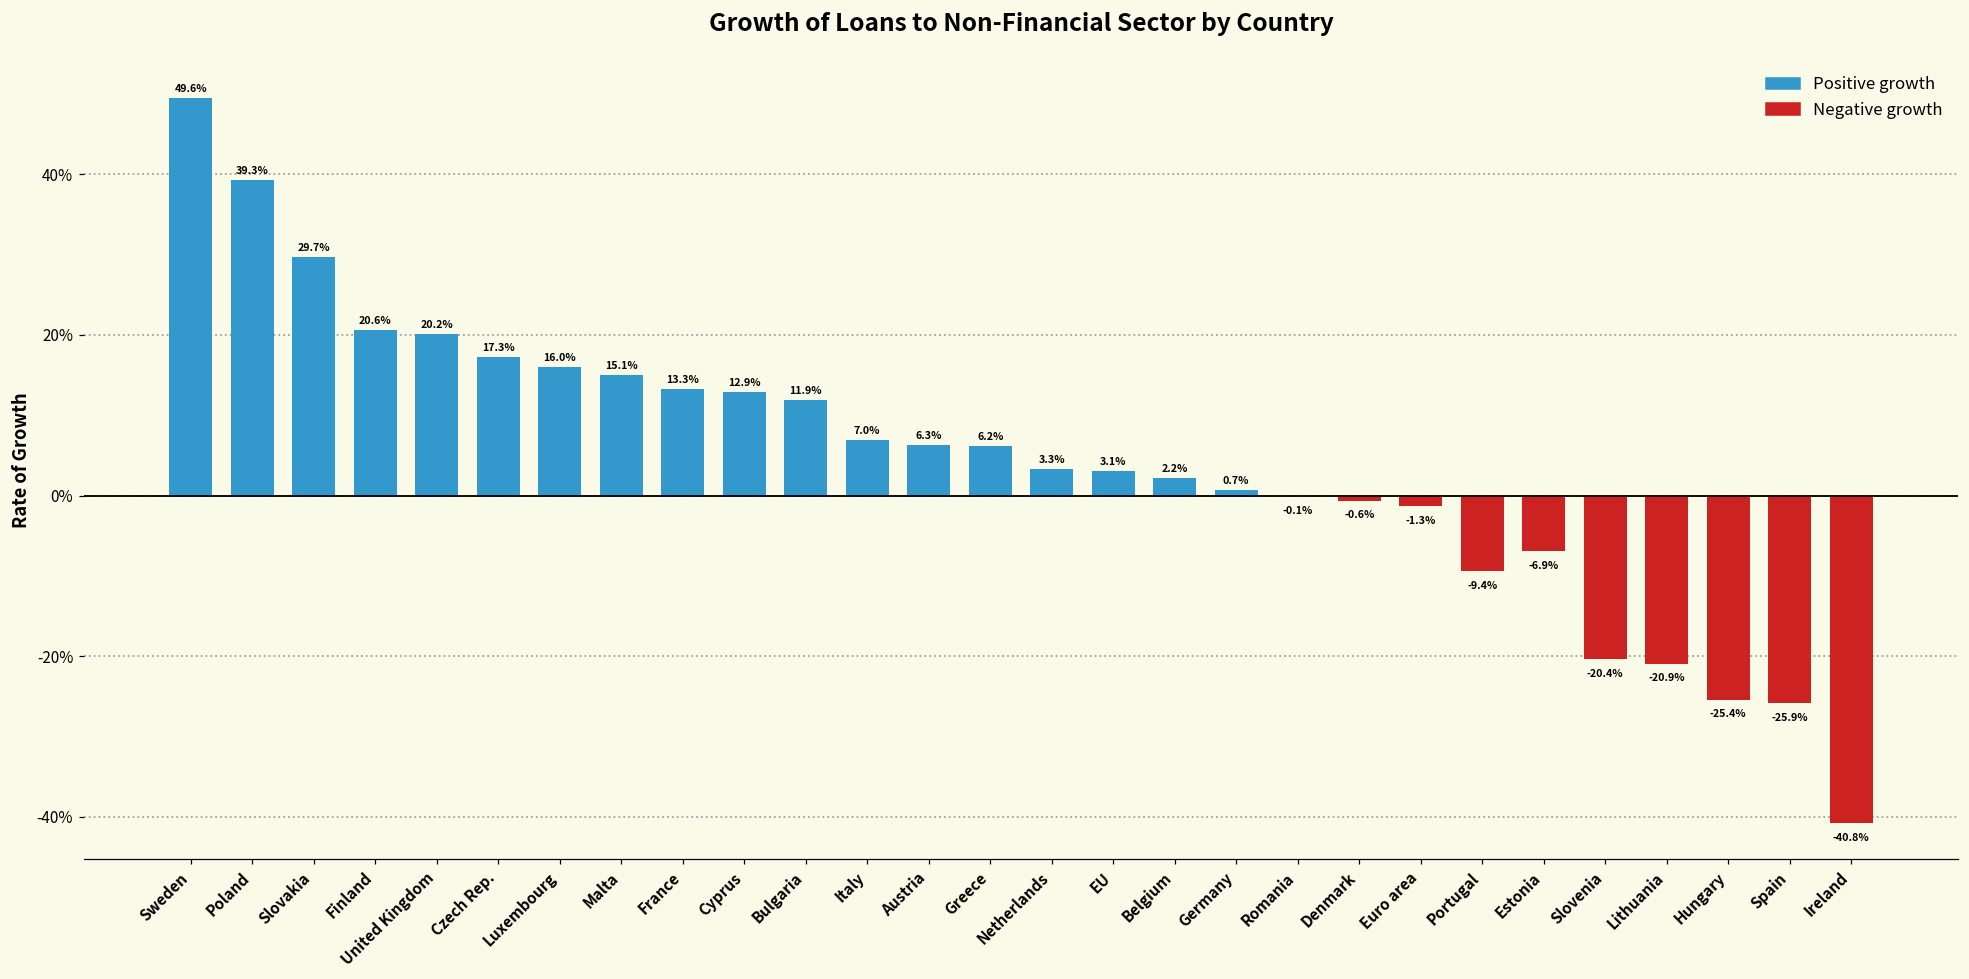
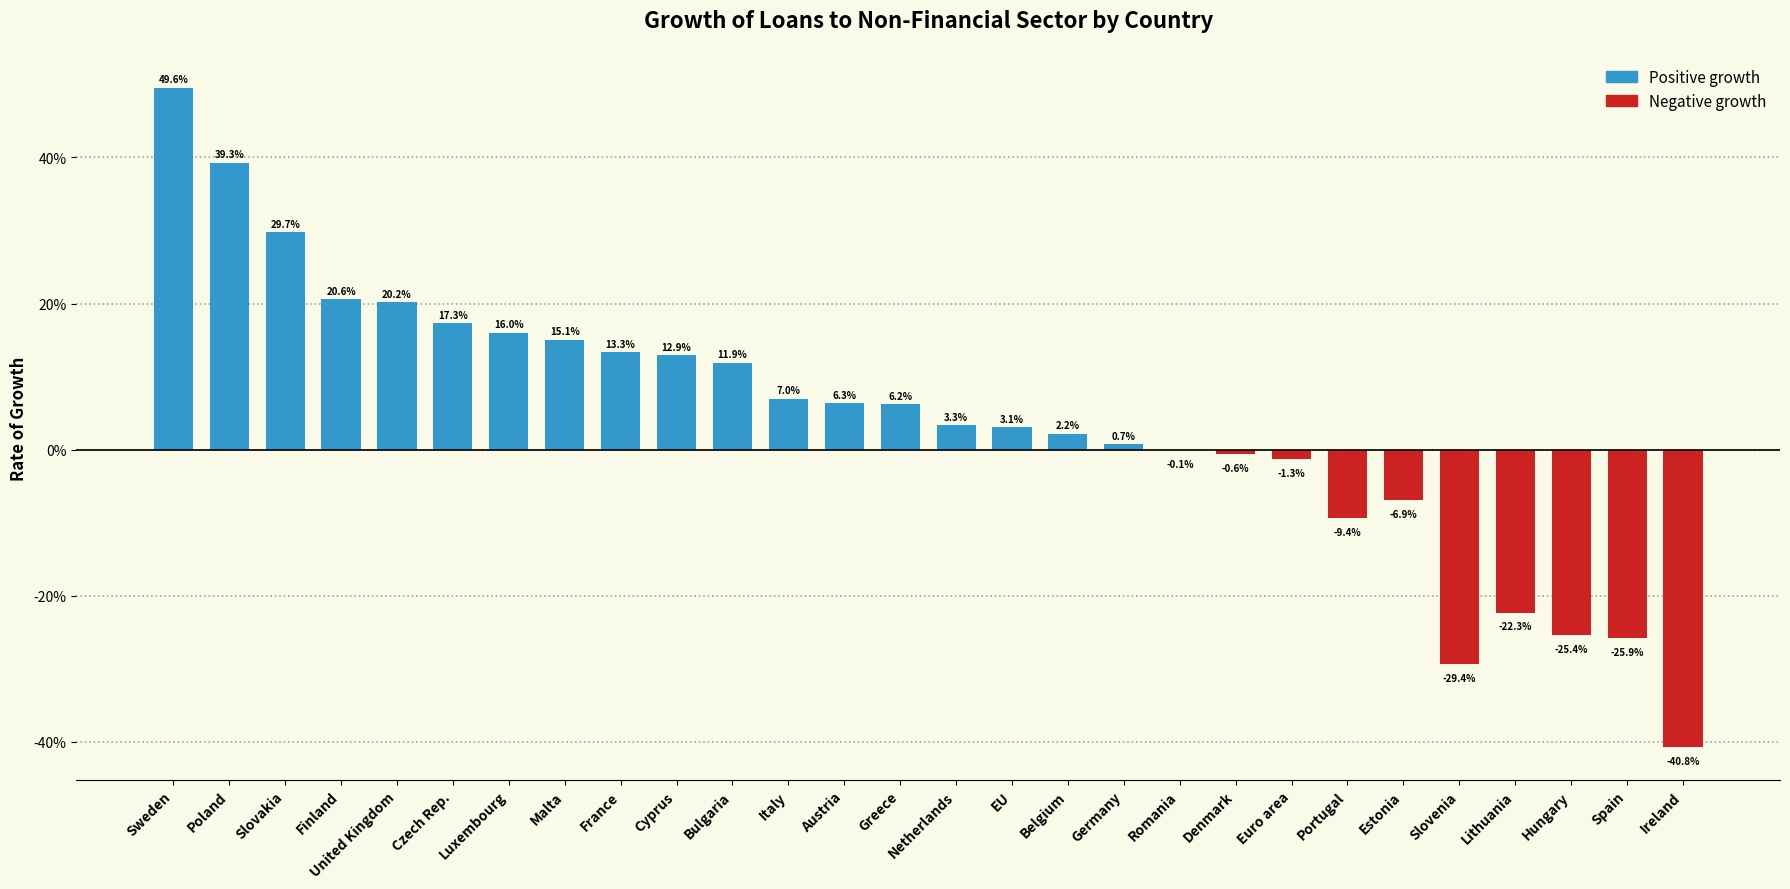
  {
    "Sweden": "49.6%",
    "Poland": "39.3%",
    "Slovakia": "29.7%",
    "Finland": "20.6%",
    "United Kingdom": "20.2%",
    "Czech Rep.": "17.3%",
    "Luxembourg": "16.0%",
    "Malta": "15.1%",
    "France": "13.3%",
    "Cyprus": "12.9%",
    "Bulgaria": "11.9%",
    "Italy": "7.0%",
    "Austria": "6.3%",
    "Greece": "6.2%",
    "Netherlands": "3.3%",
    "EU": "3.1%",
    "Belgium": "2.2%",
    "Germany": "0.7%",
    "Romania": "-0.1%",
    "Denmark": "-0.6%",
    "Euro area": "-1.3%",
    "Portugal": "-9.4%",
    "Estonia": "-6.9%",
-   "Slovenia": "-20.4%",
-   "Lithuania": "-20.9%",
+   "Slovenia": "-29.4%",
+   "Lithuania": "-22.3%",
    "Hungary": "-25.4%",
    "Spain": "-25.9%",
    "Ireland": "-40.8%"
  }
